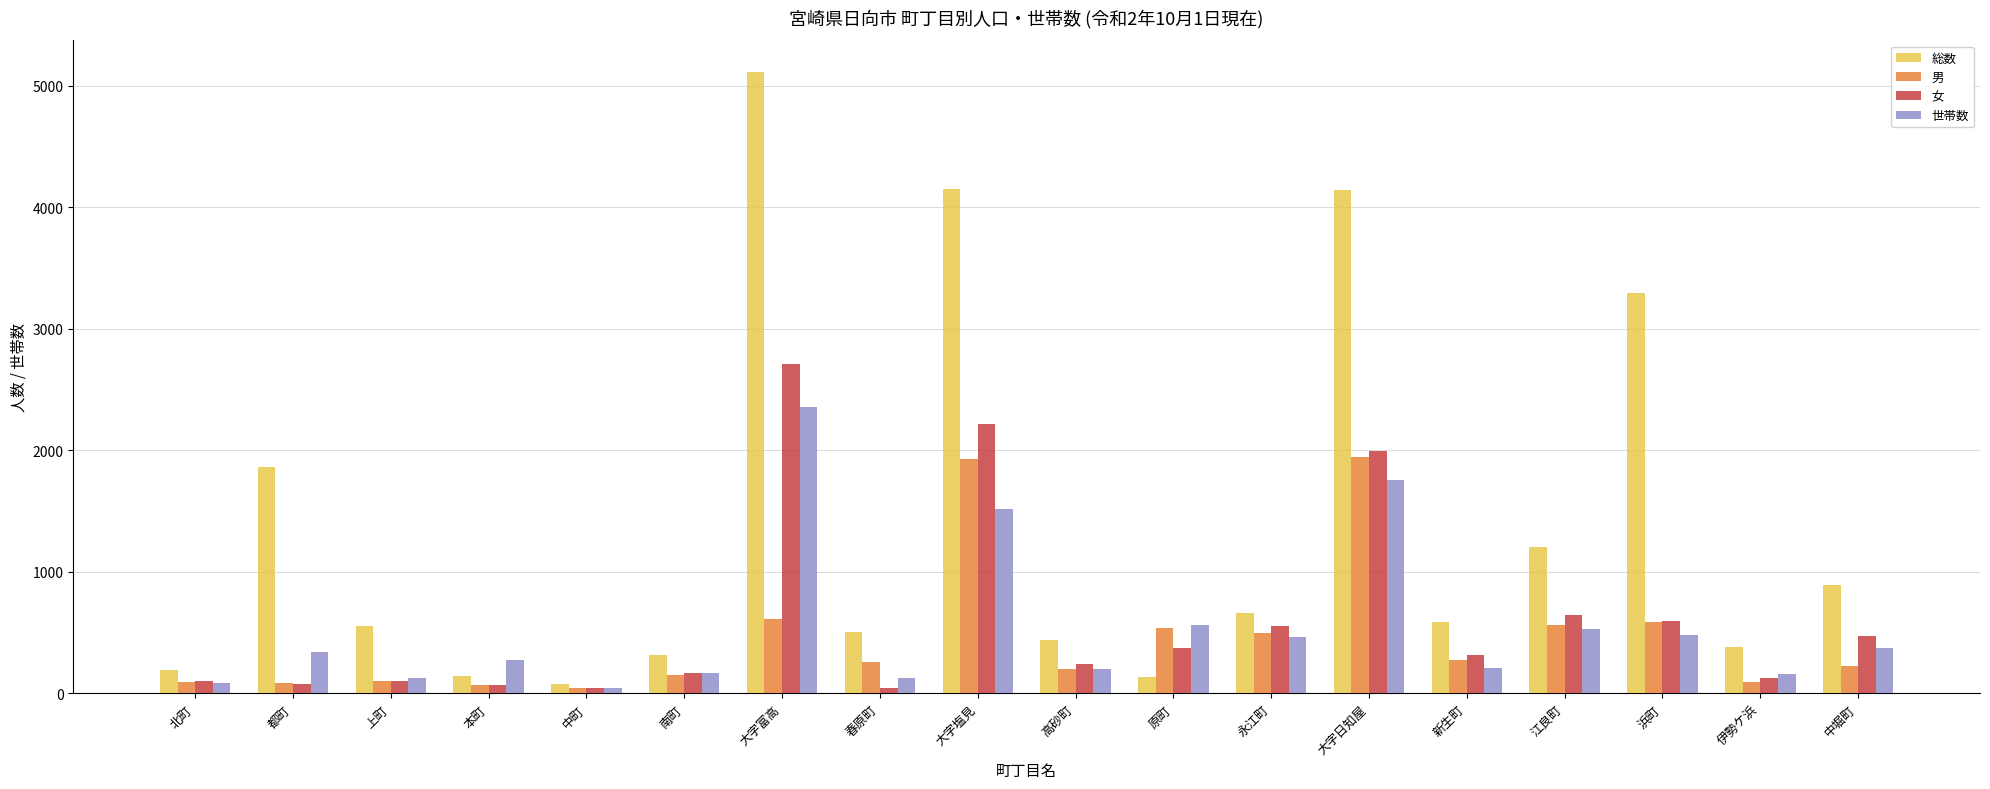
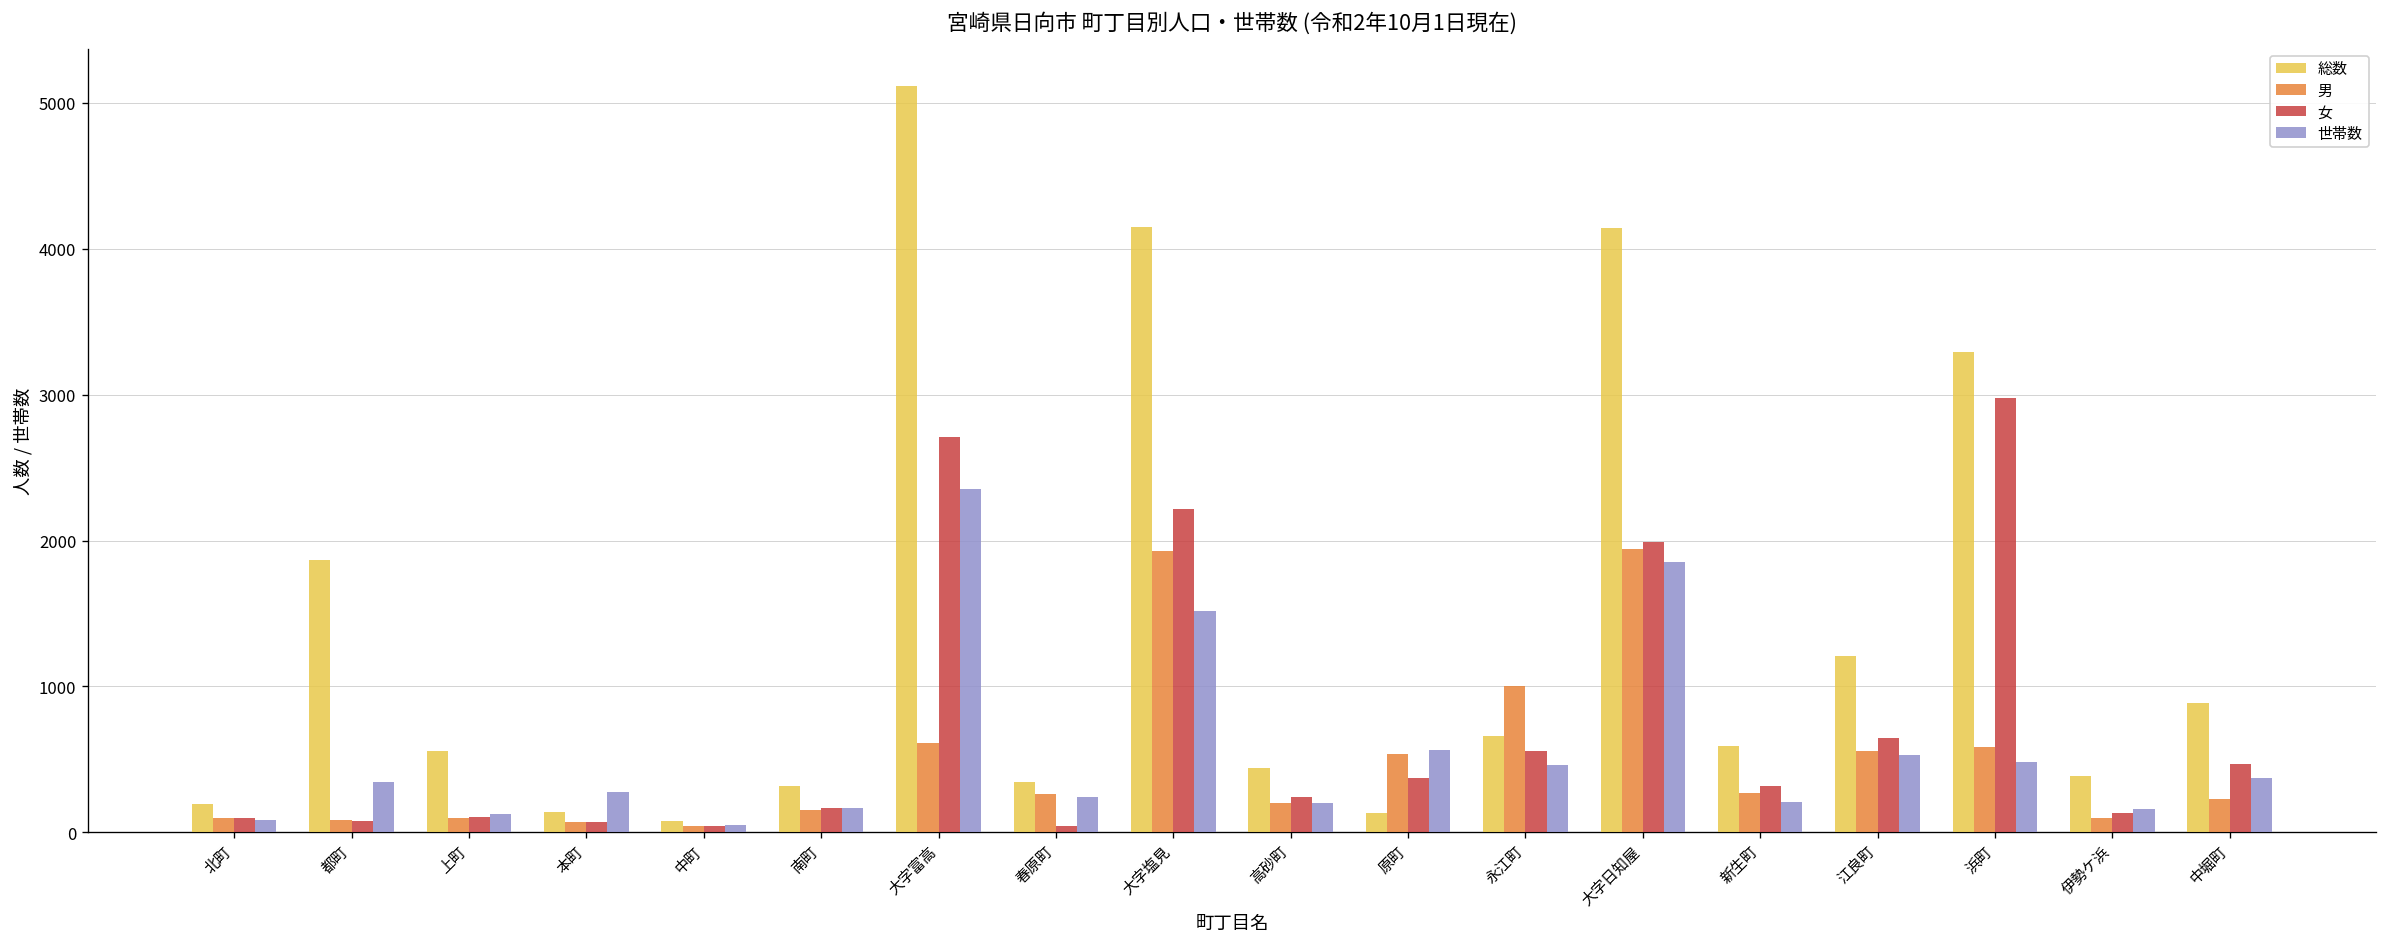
  {
    "総数": {
      "北町": 190,
      "都町": 1870,
      "上町": 560,
      "本町": 140,
      "中町": 80,
      "南町": 320,
      "大字富高": 5120,
-     "春原町": 510,
+     "春原町": 340,
      "大字塩見": 4150,
      "高砂町": 440,
      "原町": 140,
      "永江町": 660,
      "大字日知屋": 4150,
      "新生町": 590,
      "江良町": 1210,
      "浜町": 3290,
      "伊勢ケ浜": 380,
      "中堀町": 890
    },
    "男": {
      "北町": 100,
      "都町": 80,
      "上町": 100,
      "本町": 70,
      "中町": 40,
      "南町": 150,
      "大字富高": 610,
      "春原町": 260,
      "大字塩見": 1930,
      "高砂町": 200,
      "原町": 530,
-     "永江町": 500,
+     "永江町": 1000,
      "大字日知屋": 1940,
      "新生町": 270,
      "江良町": 560,
      "浜町": 590,
      "伊勢ケ浜": 90,
      "中堀町": 230
    },
    "女": {
      "北町": 100,
      "都町": 70,
      "上町": 100,
      "本町": 70,
      "中町": 40,
      "南町": 170,
      "大字富高": 2710,
      "春原町": 40,
      "大字塩見": 2220,
      "高砂町": 240,
      "原町": 370,
      "永江町": 560,
      "大字日知屋": 1990,
      "新生町": 320,
      "江良町": 650,
-     "浜町": 590,
+     "浜町": 2980,
      "伊勢ケ浜": 130,
      "中堀町": 470
    },
    "世帯数": {
      "北町": 80,
      "都町": 340,
      "上町": 130,
      "本町": 270,
      "中町": 50,
      "南町": 170,
      "大字富高": 2360,
-     "春原町": 130,
+     "春原町": 240,
      "大字塩見": 1520,
      "高砂町": 200,
      "原町": 570,
      "永江町": 460,
-     "大字日知屋": 1760,
+     "大字日知屋": 1850,
      "新生町": 210,
      "江良町": 530,
      "浜町": 480,
      "伊勢ケ浜": 160,
      "中堀町": 370
    }
  }
